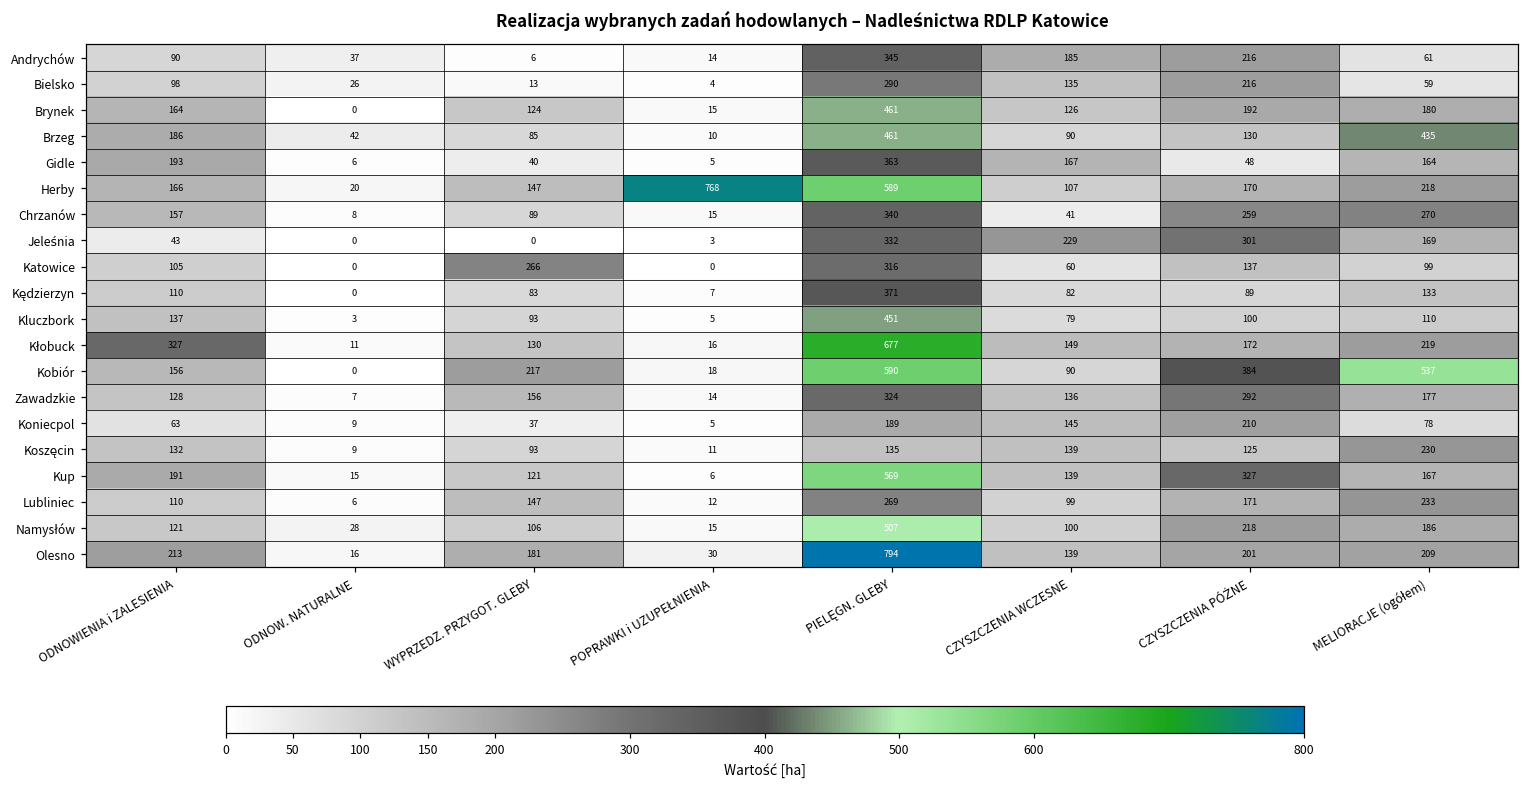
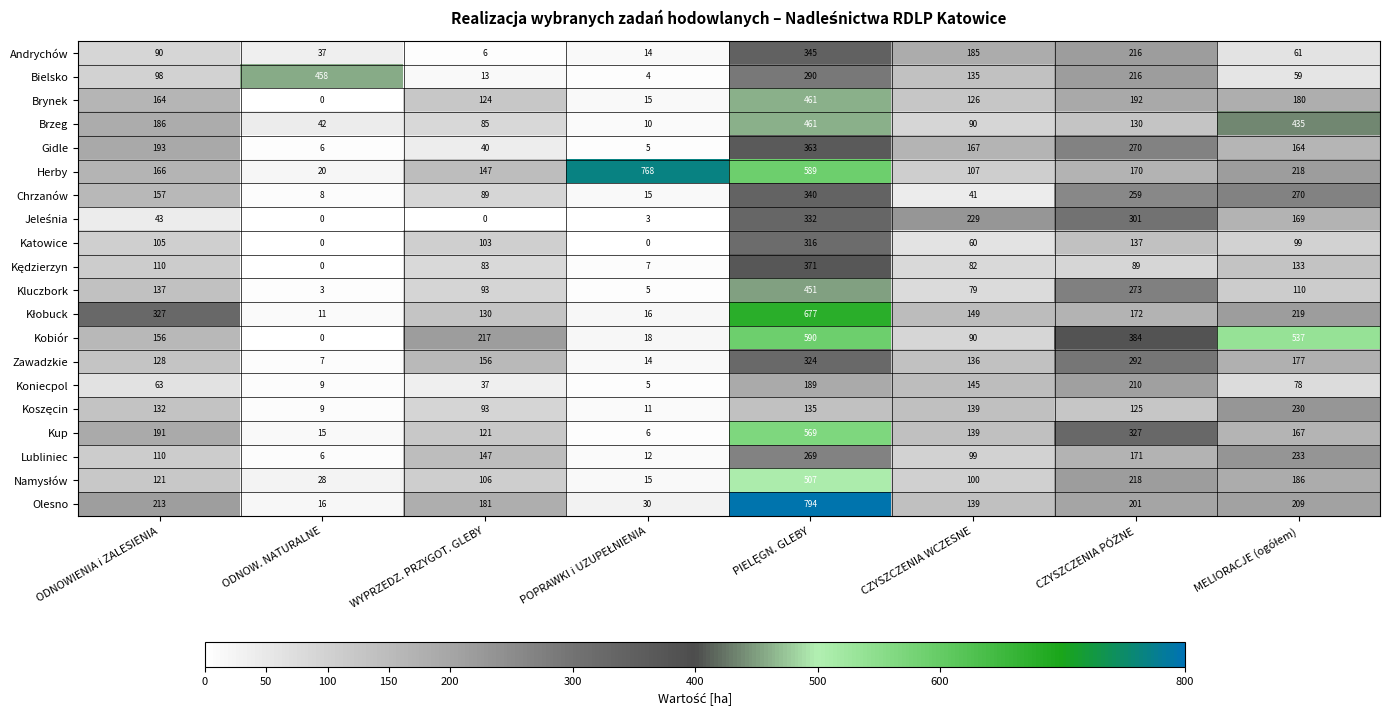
  {
    "Andrychów": {
      "ODNOWIENIA i ZALESIENIA": 90,
      "ODNOW. NATURALNE": 37,
      "WYPRZEDZ. PRZYGOT. GLEBY": 6,
      "POPRAWKI i UZUPEŁNIENIA": 14,
      "PIELĘGN. GLEBY": 345,
      "CZYSZCZENIA WCZESNE": 185,
      "CZYSZCZENIA PÓŹNE": 216,
      "MELIORACJE (ogółem)": 61
    },
    "Bielsko": {
      "ODNOWIENIA i ZALESIENIA": 98,
-     "ODNOW. NATURALNE": 26,
+     "ODNOW. NATURALNE": 458,
      "WYPRZEDZ. PRZYGOT. GLEBY": 13,
      "POPRAWKI i UZUPEŁNIENIA": 4,
      "PIELĘGN. GLEBY": 290,
      "CZYSZCZENIA WCZESNE": 135,
      "CZYSZCZENIA PÓŹNE": 216,
      "MELIORACJE (ogółem)": 59
    },
    "Brynek": {
      "ODNOWIENIA i ZALESIENIA": 164,
      "ODNOW. NATURALNE": 0,
      "WYPRZEDZ. PRZYGOT. GLEBY": 124,
      "POPRAWKI i UZUPEŁNIENIA": 15,
      "PIELĘGN. GLEBY": 461,
      "CZYSZCZENIA WCZESNE": 126,
      "CZYSZCZENIA PÓŹNE": 192,
      "MELIORACJE (ogółem)": 180
    },
    "Brzeg": {
      "ODNOWIENIA i ZALESIENIA": 186,
      "ODNOW. NATURALNE": 42,
      "WYPRZEDZ. PRZYGOT. GLEBY": 85,
      "POPRAWKI i UZUPEŁNIENIA": 10,
      "PIELĘGN. GLEBY": 461,
      "CZYSZCZENIA WCZESNE": 90,
      "CZYSZCZENIA PÓŹNE": 130,
      "MELIORACJE (ogółem)": 435
    },
    "Gidle": {
      "ODNOWIENIA i ZALESIENIA": 193,
      "ODNOW. NATURALNE": 6,
      "WYPRZEDZ. PRZYGOT. GLEBY": 40,
      "POPRAWKI i UZUPEŁNIENIA": 5,
      "PIELĘGN. GLEBY": 363,
      "CZYSZCZENIA WCZESNE": 167,
-     "CZYSZCZENIA PÓŹNE": 48,
+     "CZYSZCZENIA PÓŹNE": 270,
      "MELIORACJE (ogółem)": 164
    },
    "Herby": {
      "ODNOWIENIA i ZALESIENIA": 166,
      "ODNOW. NATURALNE": 20,
      "WYPRZEDZ. PRZYGOT. GLEBY": 147,
      "POPRAWKI i UZUPEŁNIENIA": 768,
      "PIELĘGN. GLEBY": 589,
      "CZYSZCZENIA WCZESNE": 107,
      "CZYSZCZENIA PÓŹNE": 170,
      "MELIORACJE (ogółem)": 218
    },
    "Chrzanów": {
      "ODNOWIENIA i ZALESIENIA": 157,
      "ODNOW. NATURALNE": 8,
      "WYPRZEDZ. PRZYGOT. GLEBY": 89,
      "POPRAWKI i UZUPEŁNIENIA": 15,
      "PIELĘGN. GLEBY": 340,
      "CZYSZCZENIA WCZESNE": 41,
      "CZYSZCZENIA PÓŹNE": 259,
      "MELIORACJE (ogółem)": 270
    },
    "Jeleśnia": {
      "ODNOWIENIA i ZALESIENIA": 43,
      "ODNOW. NATURALNE": 0,
      "WYPRZEDZ. PRZYGOT. GLEBY": 0,
      "POPRAWKI i UZUPEŁNIENIA": 3,
      "PIELĘGN. GLEBY": 332,
      "CZYSZCZENIA WCZESNE": 229,
      "CZYSZCZENIA PÓŹNE": 301,
      "MELIORACJE (ogółem)": 169
    },
    "Katowice": {
      "ODNOWIENIA i ZALESIENIA": 105,
      "ODNOW. NATURALNE": 0,
-     "WYPRZEDZ. PRZYGOT. GLEBY": 266,
+     "WYPRZEDZ. PRZYGOT. GLEBY": 103,
      "POPRAWKI i UZUPEŁNIENIA": 0,
      "PIELĘGN. GLEBY": 316,
      "CZYSZCZENIA WCZESNE": 60,
      "CZYSZCZENIA PÓŹNE": 137,
      "MELIORACJE (ogółem)": 99
    },
    "Kędzierzyn": {
      "ODNOWIENIA i ZALESIENIA": 110,
      "ODNOW. NATURALNE": 0,
      "WYPRZEDZ. PRZYGOT. GLEBY": 83,
      "POPRAWKI i UZUPEŁNIENIA": 7,
      "PIELĘGN. GLEBY": 371,
      "CZYSZCZENIA WCZESNE": 82,
      "CZYSZCZENIA PÓŹNE": 89,
      "MELIORACJE (ogółem)": 133
    },
    "Kluczbork": {
      "ODNOWIENIA i ZALESIENIA": 137,
      "ODNOW. NATURALNE": 3,
      "WYPRZEDZ. PRZYGOT. GLEBY": 93,
      "POPRAWKI i UZUPEŁNIENIA": 5,
      "PIELĘGN. GLEBY": 451,
      "CZYSZCZENIA WCZESNE": 79,
-     "CZYSZCZENIA PÓŹNE": 100,
+     "CZYSZCZENIA PÓŹNE": 273,
      "MELIORACJE (ogółem)": 110
    },
    "Kłobuck": {
      "ODNOWIENIA i ZALESIENIA": 327,
      "ODNOW. NATURALNE": 11,
      "WYPRZEDZ. PRZYGOT. GLEBY": 130,
      "POPRAWKI i UZUPEŁNIENIA": 16,
      "PIELĘGN. GLEBY": 677,
      "CZYSZCZENIA WCZESNE": 149,
      "CZYSZCZENIA PÓŹNE": 172,
      "MELIORACJE (ogółem)": 219
    },
    "Kobiór": {
      "ODNOWIENIA i ZALESIENIA": 156,
      "ODNOW. NATURALNE": 0,
      "WYPRZEDZ. PRZYGOT. GLEBY": 217,
      "POPRAWKI i UZUPEŁNIENIA": 18,
      "PIELĘGN. GLEBY": 590,
      "CZYSZCZENIA WCZESNE": 90,
      "CZYSZCZENIA PÓŹNE": 384,
      "MELIORACJE (ogółem)": 537
    },
    "Zawadzkie": {
      "ODNOWIENIA i ZALESIENIA": 128,
      "ODNOW. NATURALNE": 7,
      "WYPRZEDZ. PRZYGOT. GLEBY": 156,
      "POPRAWKI i UZUPEŁNIENIA": 14,
      "PIELĘGN. GLEBY": 324,
      "CZYSZCZENIA WCZESNE": 136,
      "CZYSZCZENIA PÓŹNE": 292,
      "MELIORACJE (ogółem)": 177
    },
    "Koniecpol": {
      "ODNOWIENIA i ZALESIENIA": 63,
      "ODNOW. NATURALNE": 9,
      "WYPRZEDZ. PRZYGOT. GLEBY": 37,
      "POPRAWKI i UZUPEŁNIENIA": 5,
      "PIELĘGN. GLEBY": 189,
      "CZYSZCZENIA WCZESNE": 145,
      "CZYSZCZENIA PÓŹNE": 210,
      "MELIORACJE (ogółem)": 78
    },
    "Koszęcin": {
      "ODNOWIENIA i ZALESIENIA": 132,
      "ODNOW. NATURALNE": 9,
      "WYPRZEDZ. PRZYGOT. GLEBY": 93,
      "POPRAWKI i UZUPEŁNIENIA": 11,
      "PIELĘGN. GLEBY": 135,
      "CZYSZCZENIA WCZESNE": 139,
      "CZYSZCZENIA PÓŹNE": 125,
      "MELIORACJE (ogółem)": 230
    },
    "Kup": {
      "ODNOWIENIA i ZALESIENIA": 191,
      "ODNOW. NATURALNE": 15,
      "WYPRZEDZ. PRZYGOT. GLEBY": 121,
      "POPRAWKI i UZUPEŁNIENIA": 6,
      "PIELĘGN. GLEBY": 569,
      "CZYSZCZENIA WCZESNE": 139,
      "CZYSZCZENIA PÓŹNE": 327,
      "MELIORACJE (ogółem)": 167
    },
    "Lubliniec": {
      "ODNOWIENIA i ZALESIENIA": 110,
      "ODNOW. NATURALNE": 6,
      "WYPRZEDZ. PRZYGOT. GLEBY": 147,
      "POPRAWKI i UZUPEŁNIENIA": 12,
      "PIELĘGN. GLEBY": 269,
      "CZYSZCZENIA WCZESNE": 99,
      "CZYSZCZENIA PÓŹNE": 171,
      "MELIORACJE (ogółem)": 233
    },
    "Namysłów": {
      "ODNOWIENIA i ZALESIENIA": 121,
      "ODNOW. NATURALNE": 28,
      "WYPRZEDZ. PRZYGOT. GLEBY": 106,
      "POPRAWKI i UZUPEŁNIENIA": 15,
      "PIELĘGN. GLEBY": 507,
      "CZYSZCZENIA WCZESNE": 100,
      "CZYSZCZENIA PÓŹNE": 218,
      "MELIORACJE (ogółem)": 186
    },
    "Olesno": {
      "ODNOWIENIA i ZALESIENIA": 213,
      "ODNOW. NATURALNE": 16,
      "WYPRZEDZ. PRZYGOT. GLEBY": 181,
      "POPRAWKI i UZUPEŁNIENIA": 30,
      "PIELĘGN. GLEBY": 794,
      "CZYSZCZENIA WCZESNE": 139,
      "CZYSZCZENIA PÓŹNE": 201,
      "MELIORACJE (ogółem)": 209
    }
  }
